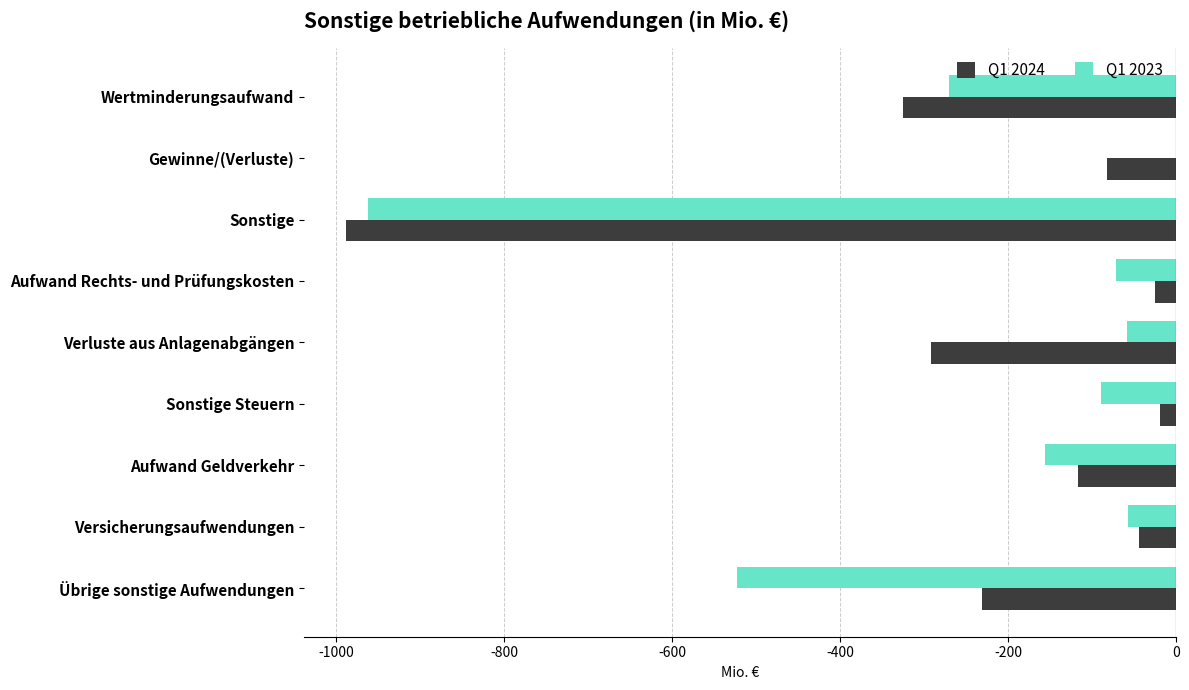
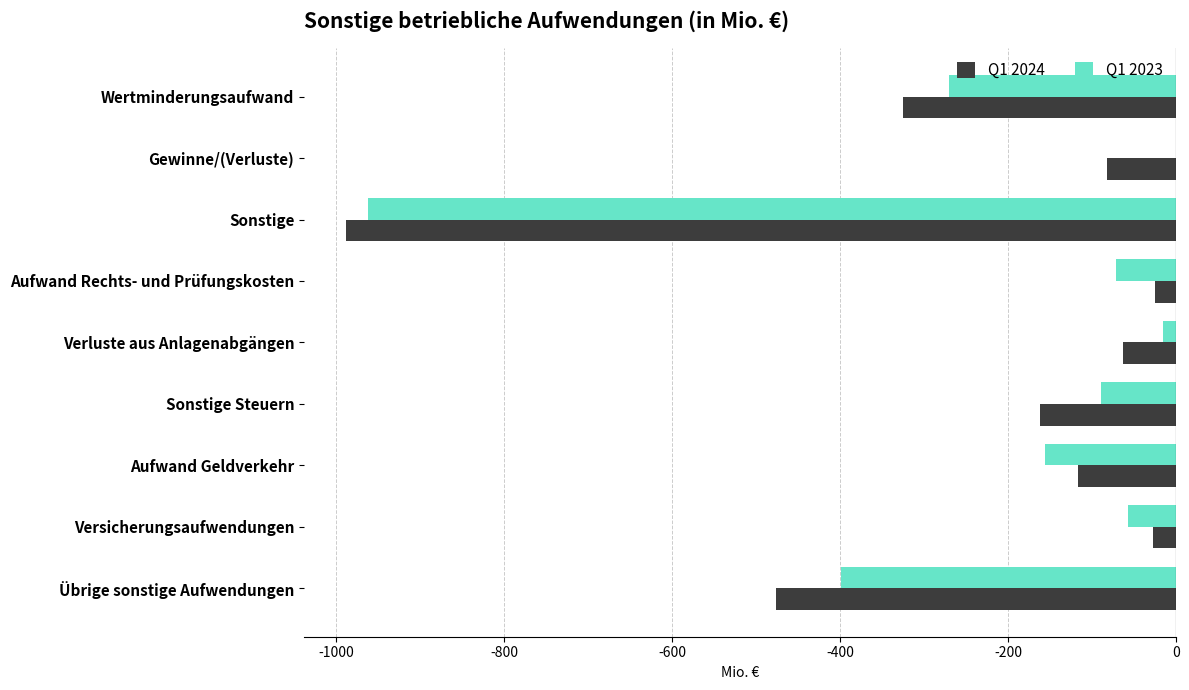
  {
    "Q1 2024": {
      "Wertminderungsaufwand": -330,
      "Gewinne/(Verluste)": -80,
      "Sonstige": -990,
      "Aufwand Rechts- und Prüfungskosten": -30,
-     "Verluste aus Anlagenabgängen": -290,
-     "Sonstige Steuern": -20,
+     "Verluste aus Anlagenabgängen": -60,
+     "Sonstige Steuern": -160,
      "Aufwand Geldverkehr": -120,
-     "Versicherungsaufwendungen": -40,
-     "Übrige sonstige Aufwendungen": -230
+     "Versicherungsaufwendungen": -30,
+     "Übrige sonstige Aufwendungen": -480
    },
    "Q1 2023": {
      "Wertminderungsaufwand": -270,
      "Gewinne/(Verluste)": 0,
      "Sonstige": -960,
      "Aufwand Rechts- und Prüfungskosten": -70,
-     "Verluste aus Anlagenabgängen": -60,
+     "Verluste aus Anlagenabgängen": -20,
      "Sonstige Steuern": -90,
      "Aufwand Geldverkehr": -160,
      "Versicherungsaufwendungen": -60,
-     "Übrige sonstige Aufwendungen": -520
+     "Übrige sonstige Aufwendungen": -400
    }
  }
